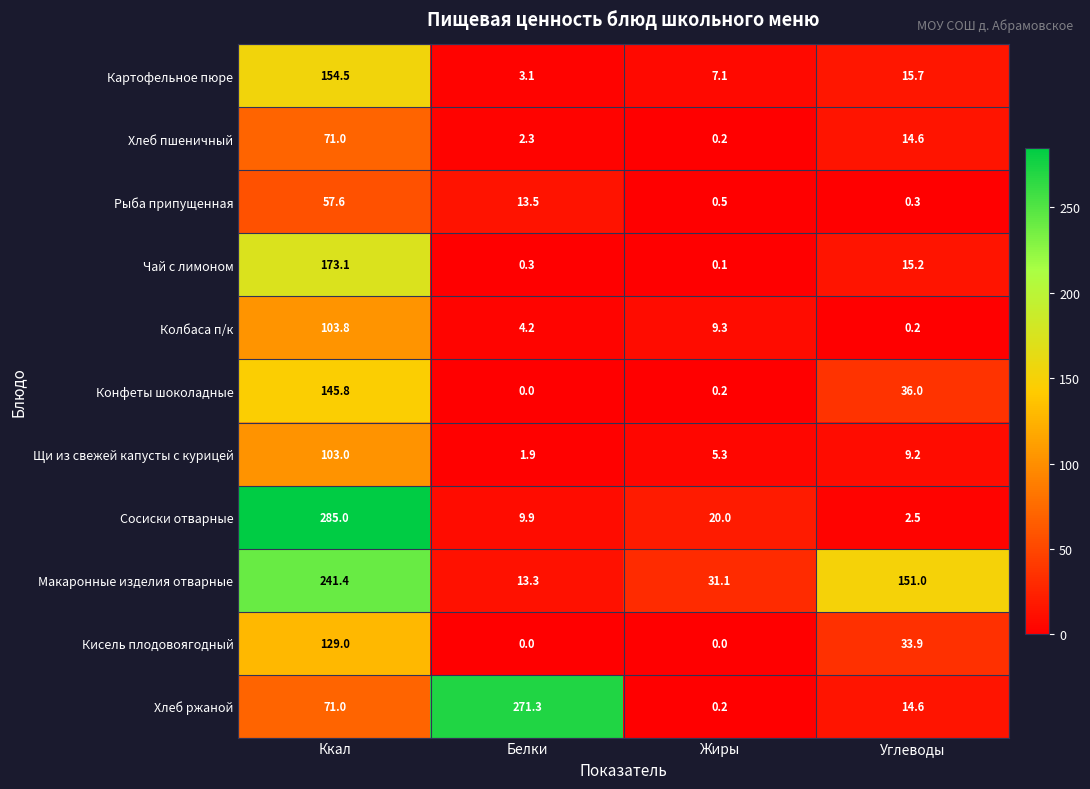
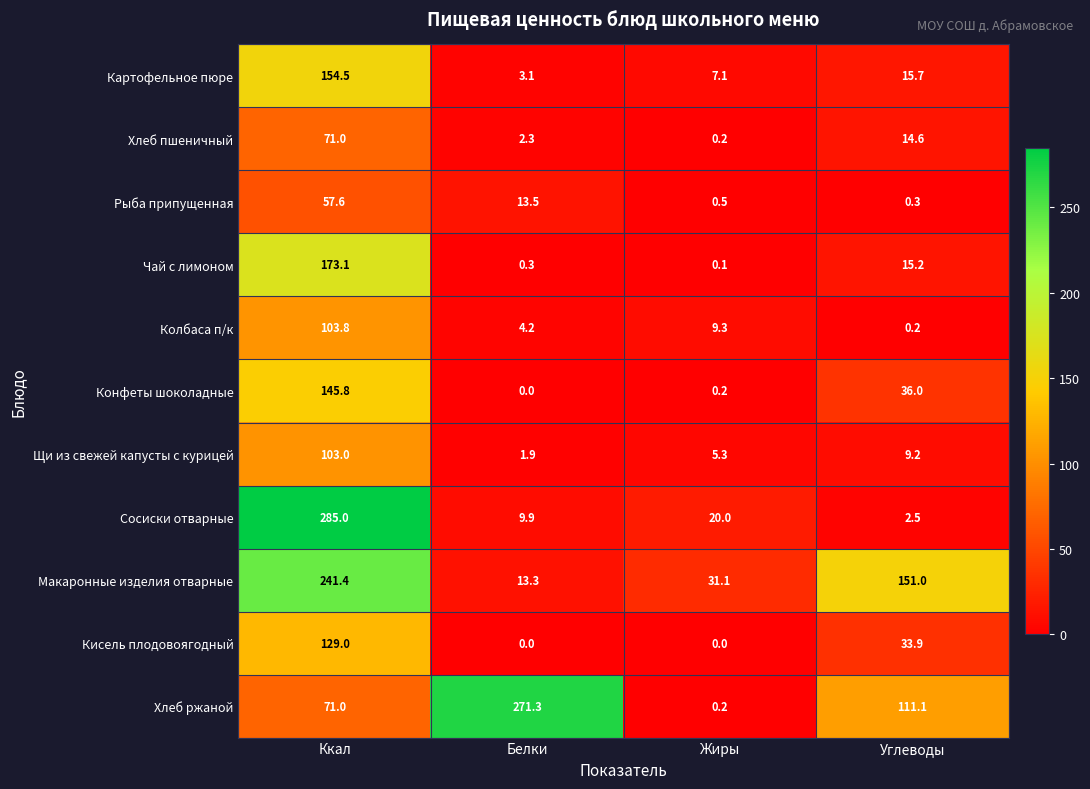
  {
    "Картофельное пюре": {
      "Ккал": 154.5,
      "Белки": 3.1,
      "Жиры": 7.1,
      "Углеводы": 15.7
    },
    "Хлеб пшеничный": {
      "Ккал": 71.0,
      "Белки": 2.3,
      "Жиры": 0.2,
      "Углеводы": 14.6
    },
    "Рыба припущенная": {
      "Ккал": 57.6,
      "Белки": 13.5,
      "Жиры": 0.5,
      "Углеводы": 0.3
    },
    "Чай с лимоном": {
      "Ккал": 173.1,
      "Белки": 0.3,
      "Жиры": 0.1,
      "Углеводы": 15.2
    },
    "Колбаса п/к": {
      "Ккал": 103.8,
      "Белки": 4.2,
      "Жиры": 9.3,
      "Углеводы": 0.2
    },
    "Конфеты шоколадные": {
      "Ккал": 145.8,
      "Белки": 0.0,
      "Жиры": 0.2,
      "Углеводы": 36.0
    },
    "Щи из свежей капусты с курицей": {
      "Ккал": 103.0,
      "Белки": 1.9,
      "Жиры": 5.3,
      "Углеводы": 9.2
    },
    "Сосиски отварные": {
      "Ккал": 285.0,
      "Белки": 9.9,
      "Жиры": 20.0,
      "Углеводы": 2.5
    },
    "Макаронные изделия отварные": {
      "Ккал": 241.4,
      "Белки": 13.3,
      "Жиры": 31.1,
      "Углеводы": 151.0
    },
    "Кисель плодовоягодный": {
      "Ккал": 129.0,
      "Белки": 0.0,
      "Жиры": 0.0,
      "Углеводы": 33.9
    },
    "Хлеб ржаной": {
      "Ккал": 71.0,
      "Белки": 271.3,
      "Жиры": 0.2,
-     "Углеводы": 14.6
+     "Углеводы": 111.1
    }
  }
